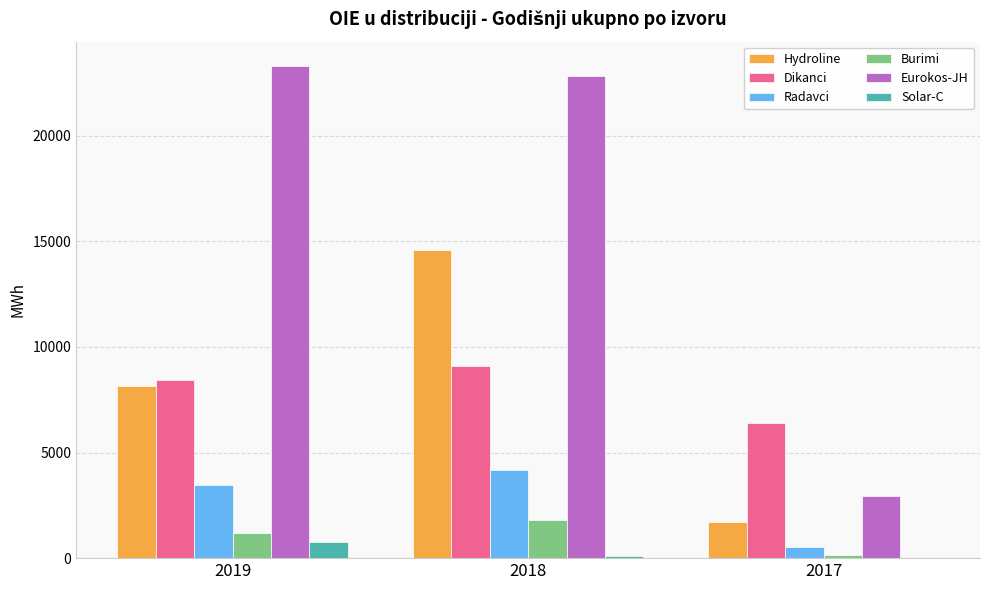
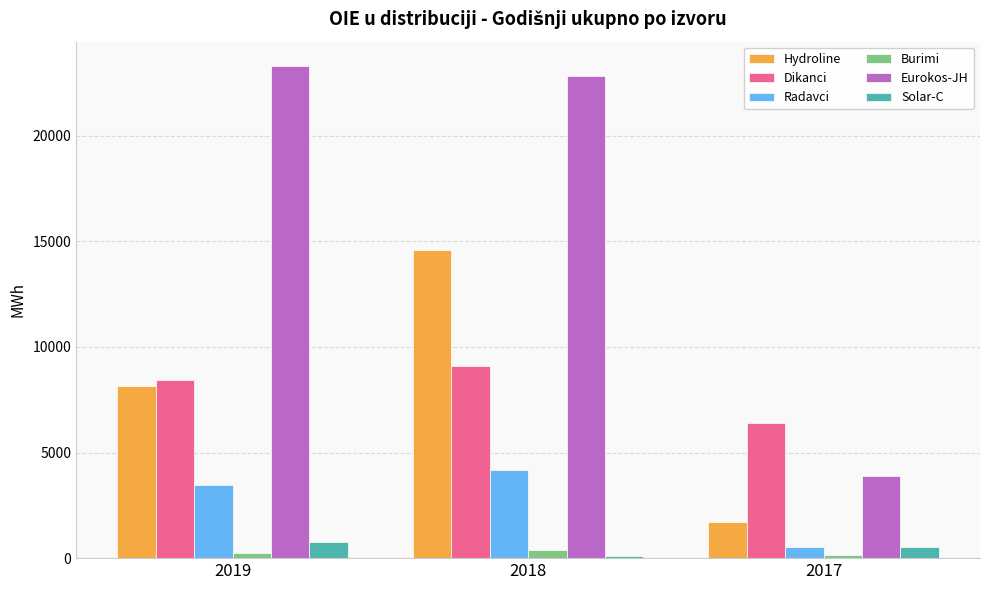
  {
    "Hydroline": {
      "2019": 8200,
      "2018": 14600,
      "2017": 1700
    },
    "Dikanci": {
      "2019": 8400,
      "2018": 9100,
      "2017": 6400
    },
    "Radavci": {
      "2019": 3500,
      "2018": 4200,
      "2017": 500
    },
    "Burimi": {
-     "2019": 1200,
-     "2018": 1800,
+     "2019": 200,
+     "2018": 400,
      "2017": 100
    },
    "Eurokos-JH": {
      "2019": 23300,
      "2018": 22800,
-     "2017": 2900
+     "2017": 3900
    },
    "Solar-C": {
      "2019": 700,
      "2018": 100,
-     "2017": 0
+     "2017": 500
    }
  }
